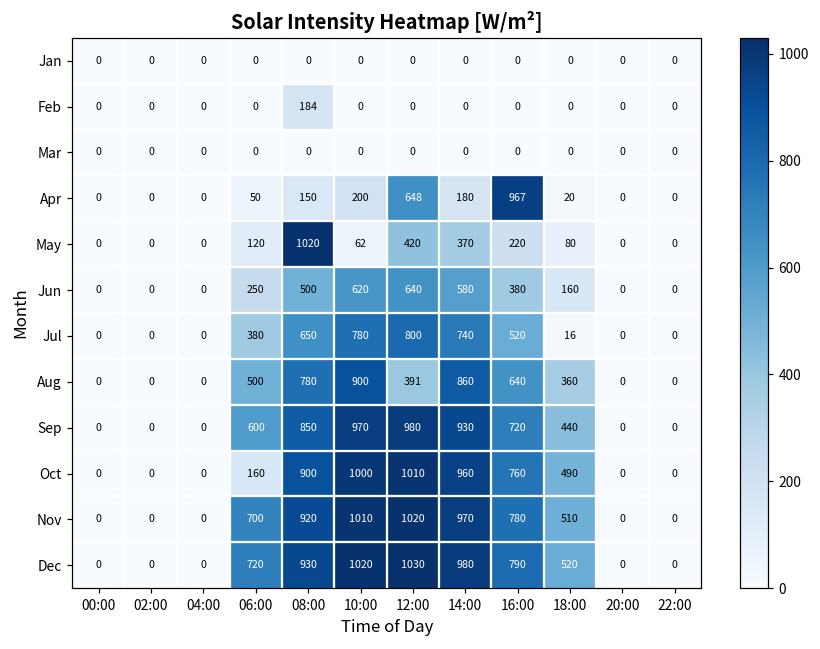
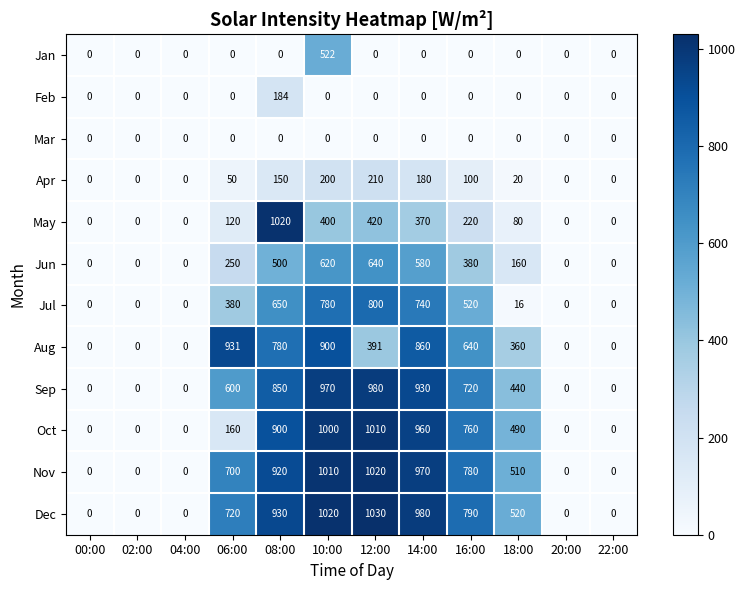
  {
    "Jan": {
      "00:00": 0,
      "02:00": 0,
      "04:00": 0,
      "06:00": 0,
      "08:00": 0,
-     "10:00": 0,
+     "10:00": 522,
      "12:00": 0,
      "14:00": 0,
      "16:00": 0,
      "18:00": 0,
      "20:00": 0,
      "22:00": 0
    },
    "Feb": {
      "00:00": 0,
      "02:00": 0,
      "04:00": 0,
      "06:00": 0,
      "08:00": 184,
      "10:00": 0,
      "12:00": 0,
      "14:00": 0,
      "16:00": 0,
      "18:00": 0,
      "20:00": 0,
      "22:00": 0
    },
    "Mar": {
      "00:00": 0,
      "02:00": 0,
      "04:00": 0,
      "06:00": 0,
      "08:00": 0,
      "10:00": 0,
      "12:00": 0,
      "14:00": 0,
      "16:00": 0,
      "18:00": 0,
      "20:00": 0,
      "22:00": 0
    },
    "Apr": {
      "00:00": 0,
      "02:00": 0,
      "04:00": 0,
      "06:00": 50,
      "08:00": 150,
      "10:00": 200,
-     "12:00": 648,
+     "12:00": 210,
      "14:00": 180,
-     "16:00": 967,
+     "16:00": 100,
      "18:00": 20,
      "20:00": 0,
      "22:00": 0
    },
    "May": {
      "00:00": 0,
      "02:00": 0,
      "04:00": 0,
      "06:00": 120,
      "08:00": 1020,
-     "10:00": 62,
+     "10:00": 400,
      "12:00": 420,
      "14:00": 370,
      "16:00": 220,
      "18:00": 80,
      "20:00": 0,
      "22:00": 0
    },
    "Jun": {
      "00:00": 0,
      "02:00": 0,
      "04:00": 0,
      "06:00": 250,
      "08:00": 500,
      "10:00": 620,
      "12:00": 640,
      "14:00": 580,
      "16:00": 380,
      "18:00": 160,
      "20:00": 0,
      "22:00": 0
    },
    "Jul": {
      "00:00": 0,
      "02:00": 0,
      "04:00": 0,
      "06:00": 380,
      "08:00": 650,
      "10:00": 780,
      "12:00": 800,
      "14:00": 740,
      "16:00": 520,
      "18:00": 16,
      "20:00": 0,
      "22:00": 0
    },
    "Aug": {
      "00:00": 0,
      "02:00": 0,
      "04:00": 0,
-     "06:00": 500,
+     "06:00": 931,
      "08:00": 780,
      "10:00": 900,
      "12:00": 391,
      "14:00": 860,
      "16:00": 640,
      "18:00": 360,
      "20:00": 0,
      "22:00": 0
    },
    "Sep": {
      "00:00": 0,
      "02:00": 0,
      "04:00": 0,
      "06:00": 600,
      "08:00": 850,
      "10:00": 970,
      "12:00": 980,
      "14:00": 930,
      "16:00": 720,
      "18:00": 440,
      "20:00": 0,
      "22:00": 0
    },
    "Oct": {
      "00:00": 0,
      "02:00": 0,
      "04:00": 0,
      "06:00": 160,
      "08:00": 900,
      "10:00": 1000,
      "12:00": 1010,
      "14:00": 960,
      "16:00": 760,
      "18:00": 490,
      "20:00": 0,
      "22:00": 0
    },
    "Nov": {
      "00:00": 0,
      "02:00": 0,
      "04:00": 0,
      "06:00": 700,
      "08:00": 920,
      "10:00": 1010,
      "12:00": 1020,
      "14:00": 970,
      "16:00": 780,
      "18:00": 510,
      "20:00": 0,
      "22:00": 0
    },
    "Dec": {
      "00:00": 0,
      "02:00": 0,
      "04:00": 0,
      "06:00": 720,
      "08:00": 930,
      "10:00": 1020,
      "12:00": 1030,
      "14:00": 980,
      "16:00": 790,
      "18:00": 520,
      "20:00": 0,
      "22:00": 0
    }
  }
